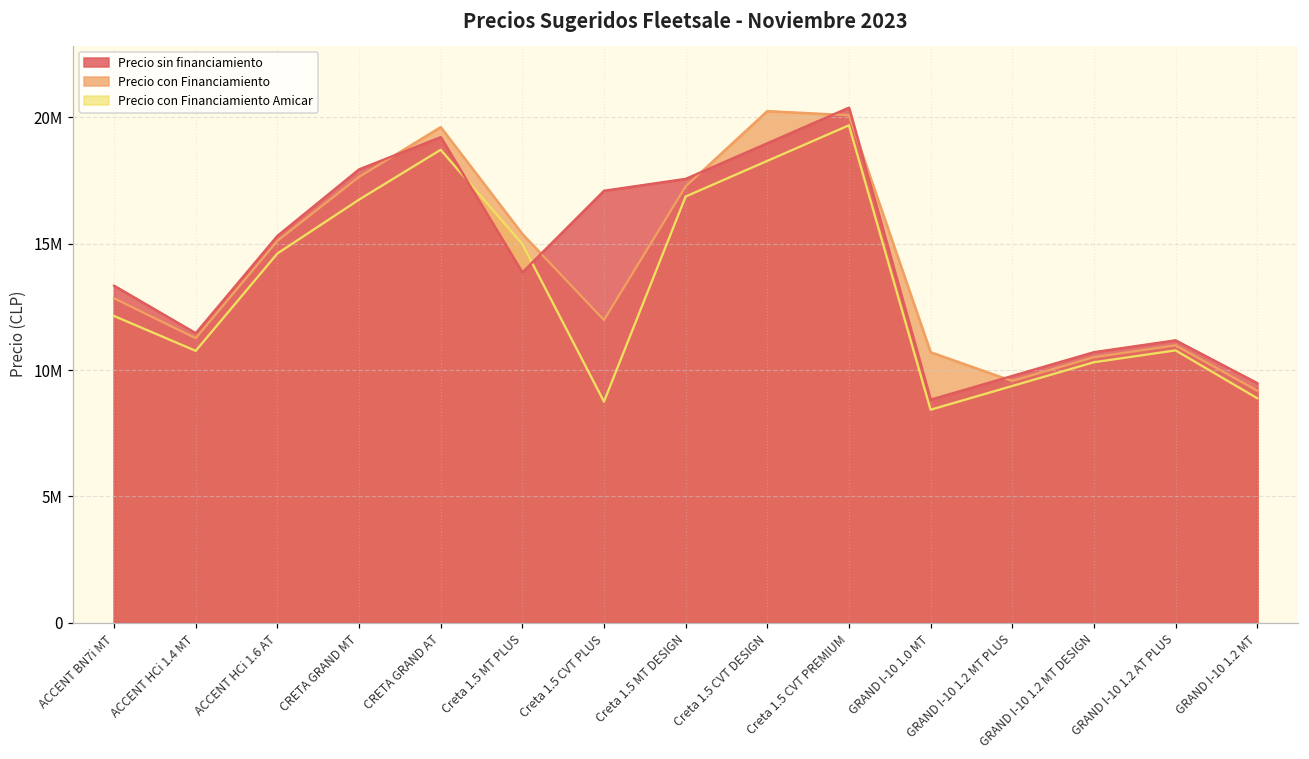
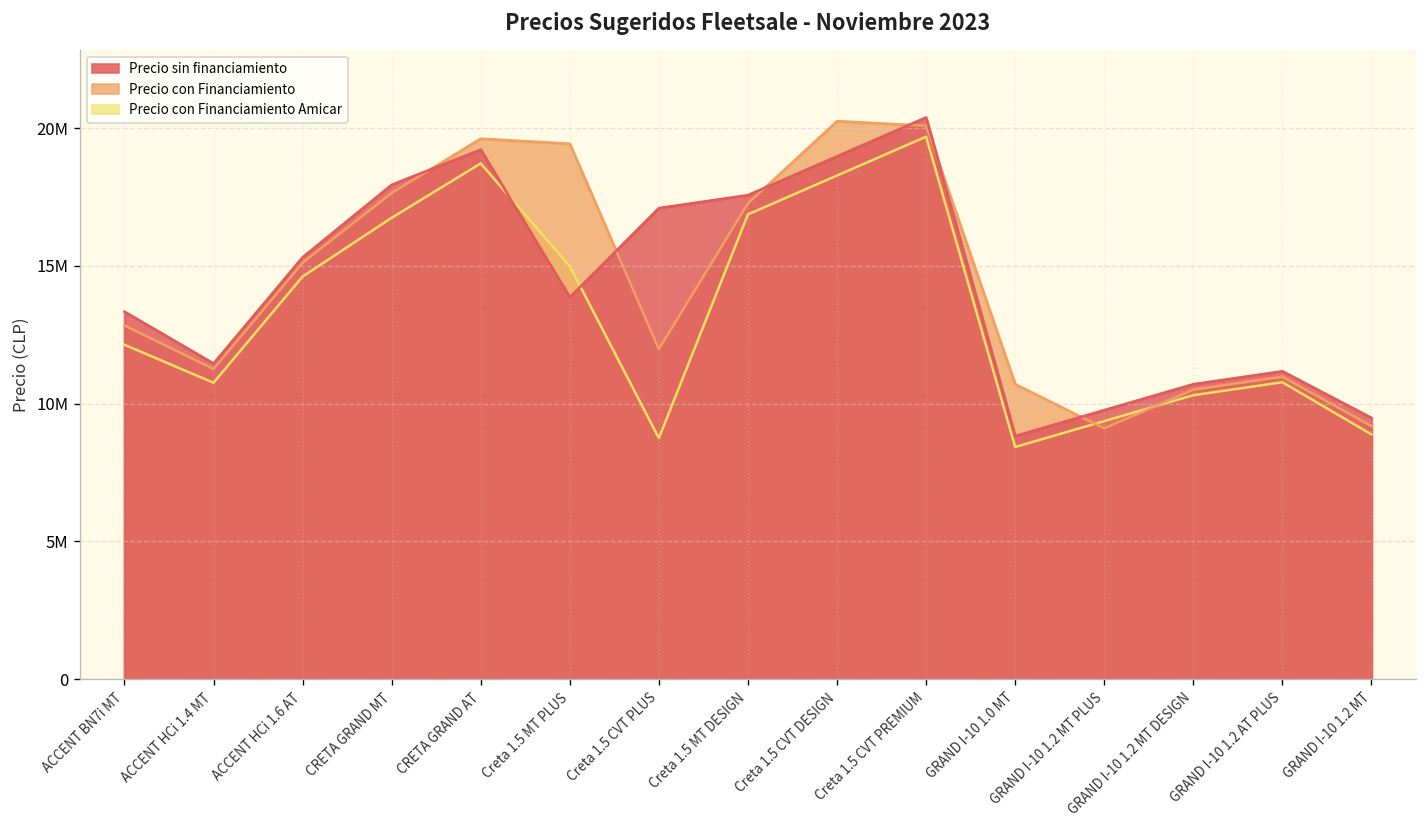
  {
    "Precio con Financiamiento Amicar": {
      "ACCENT BN7i MT": 12100000,
      "ACCENT HCi 1.4 MT": 10800000,
      "ACCENT HCi 1.6 AT": 14600000,
      "CRETA GRAND MT": 16700000,
      "CRETA GRAND AT": 18700000,
      "Creta 1.5 MT PLUS": 15000000,
      "Creta 1.5 CVT PLUS": 8700000,
      "Creta 1.5 MT DESIGN": 16900000,
      "Creta 1.5 CVT DESIGN": 18300000,
      "Creta 1.5 CVT PREMIUM": 19700000,
      "GRAND I-10 1.0 MT": 8400000,
      "GRAND I-10 1.2 MT PLUS": 9400000,
      "GRAND I-10 1.2 MT DESIGN": 10300000,
      "GRAND I-10 1.2 AT PLUS": 10800000,
      "GRAND I-10 1.2 MT": 8900000
    },
    "Precio con Financiamiento": {
      "ACCENT BN7i MT": 12800000,
      "ACCENT HCi 1.4 MT": 11300000,
      "ACCENT HCi 1.6 AT": 15100000,
      "CRETA GRAND MT": 17600000,
      "CRETA GRAND AT": 19600000,
-     "Creta 1.5 MT PLUS": 15400000,
+     "Creta 1.5 MT PLUS": 19400000,
      "Creta 1.5 CVT PLUS": 12000000,
      "Creta 1.5 MT DESIGN": 17300000,
      "Creta 1.5 CVT DESIGN": 20300000,
      "Creta 1.5 CVT PREMIUM": 20100000,
      "GRAND I-10 1.0 MT": 10700000,
-     "GRAND I-10 1.2 MT PLUS": 9600000,
+     "GRAND I-10 1.2 MT PLUS": 9100000,
      "GRAND I-10 1.2 MT DESIGN": 10500000,
      "GRAND I-10 1.2 AT PLUS": 11000000,
      "GRAND I-10 1.2 MT": 9200000
    },
    "Precio sin financiamiento": {
      "ACCENT BN7i MT": 13300000,
      "ACCENT HCi 1.4 MT": 11500000,
      "ACCENT HCi 1.6 AT": 15300000,
      "CRETA GRAND MT": 17900000,
      "CRETA GRAND AT": 19200000,
      "Creta 1.5 MT PLUS": 13900000,
      "Creta 1.5 CVT PLUS": 17100000,
      "Creta 1.5 MT DESIGN": 17600000,
      "Creta 1.5 CVT DESIGN": 19000000,
      "Creta 1.5 CVT PREMIUM": 20400000,
      "GRAND I-10 1.0 MT": 8800000,
      "GRAND I-10 1.2 MT PLUS": 9800000,
      "GRAND I-10 1.2 MT DESIGN": 10700000,
      "GRAND I-10 1.2 AT PLUS": 11200000,
      "GRAND I-10 1.2 MT": 9500000
    }
  }
